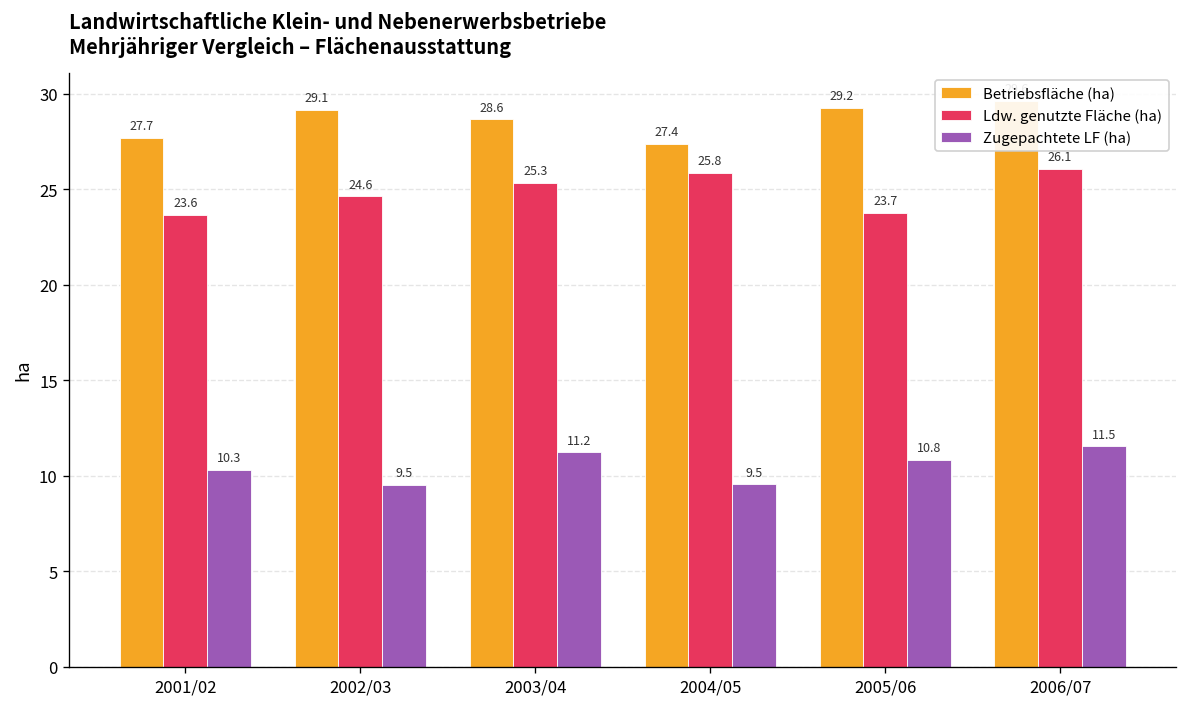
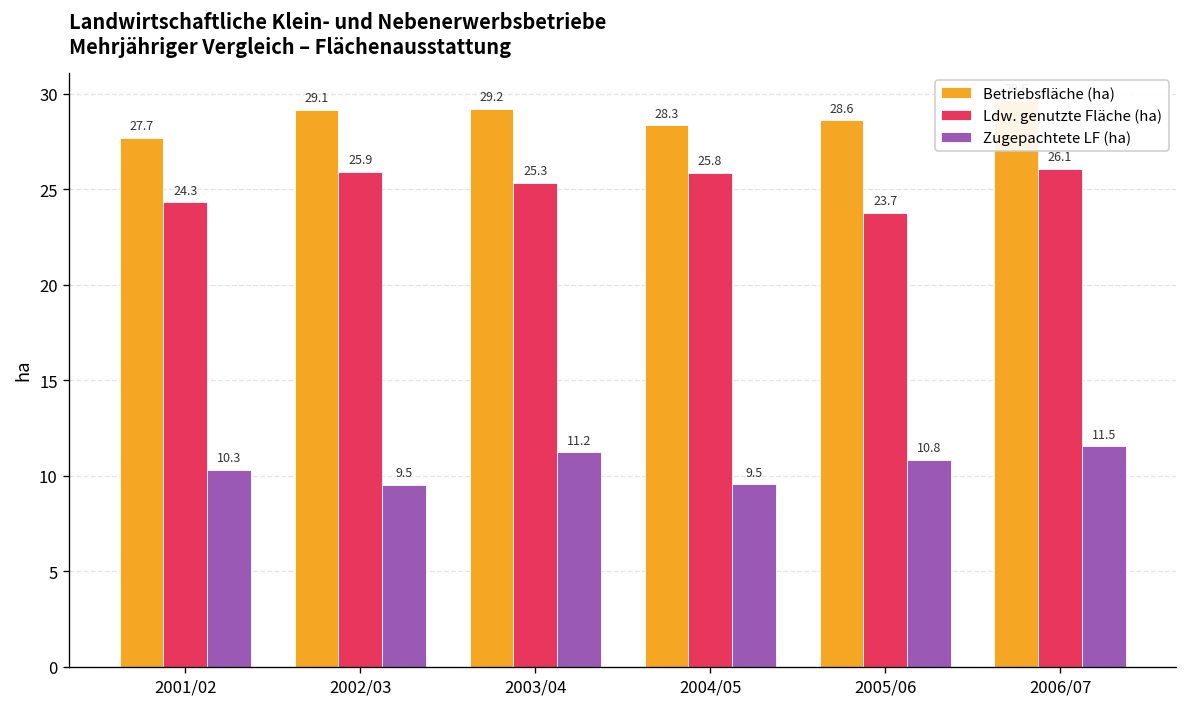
  {
    "Betriebsfläche (ha)": {
      "2001/02": 27.7,
      "2002/03": 29.1,
-     "2003/04": 28.6,
-     "2004/05": 27.4,
-     "2005/06": 29.2
+     "2003/04": 29.2,
+     "2004/05": 28.3,
+     "2005/06": 28.6
    },
    "Ldw. genutzte Fläche (ha)": {
-     "2001/02": 23.6,
-     "2002/03": 24.6,
+     "2001/02": 24.3,
+     "2002/03": 25.9,
      "2003/04": 25.3,
      "2004/05": 25.8,
      "2005/06": 23.7
    },
    "Zugepachtete LF (ha)": {
      "2001/02": 10.3,
      "2002/03": 9.5,
      "2003/04": 11.2,
      "2004/05": 9.5,
      "2005/06": 10.8,
      "2006/07": 11.5
    }
  }
